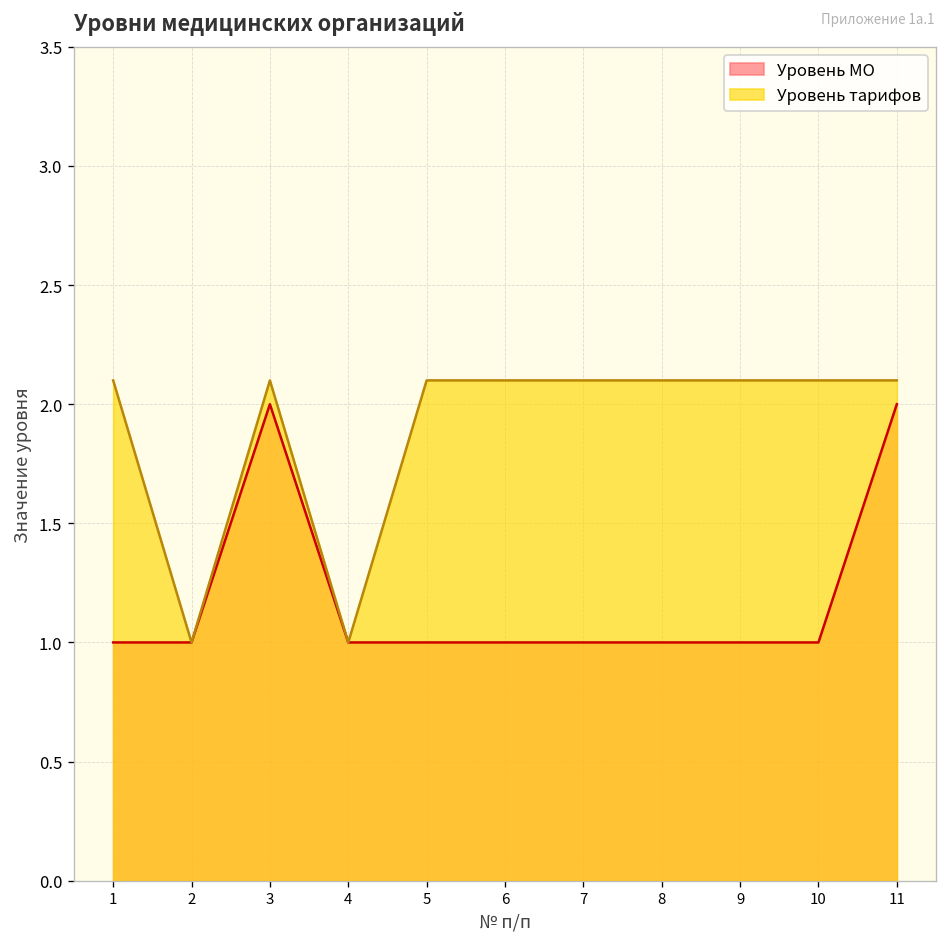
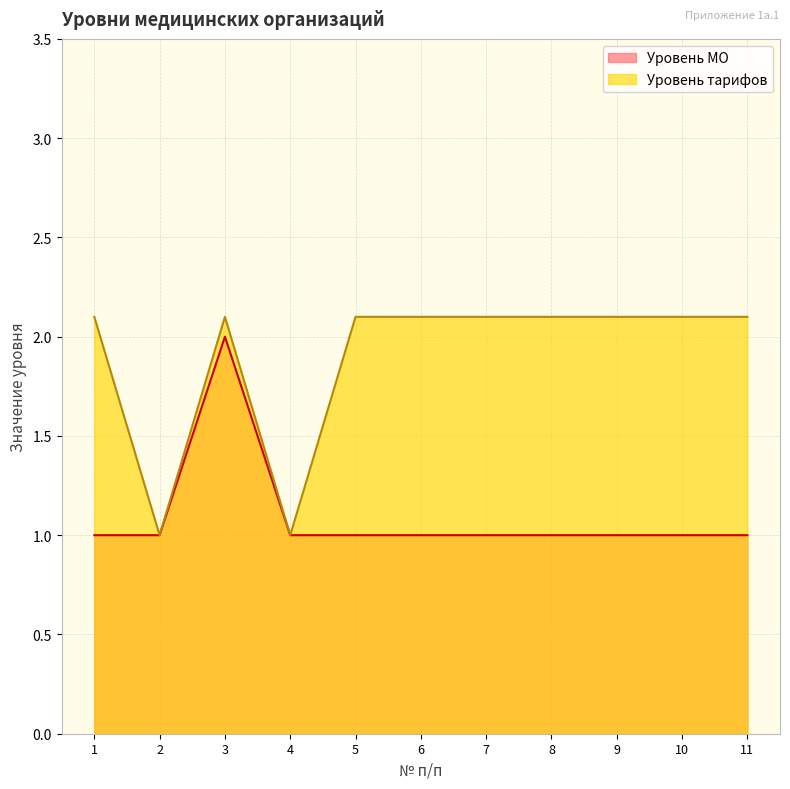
  {
    "Уровень МО": {
      "1": 1,
      "3": 2,
      "5": 1,
      "6": 1,
      "7": 1,
      "8": 1,
      "9": 1,
      "10": 1,
-     "11": 2
+     "11": 1
    },
    "Уровень тарифов": {
      "1": 2.10,
      "3": 2.10,
      "5": 2.10,
      "6": 2.10,
      "7": 2.10,
      "8": 2.10,
      "9": 2.10,
      "10": 2.10,
      "11": 2.10
    }
  }
